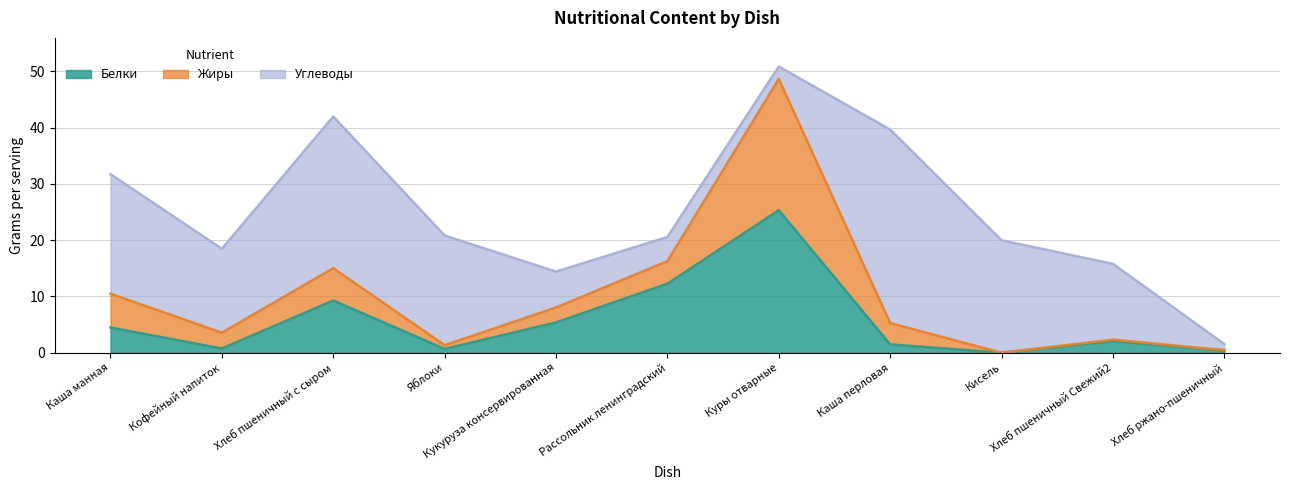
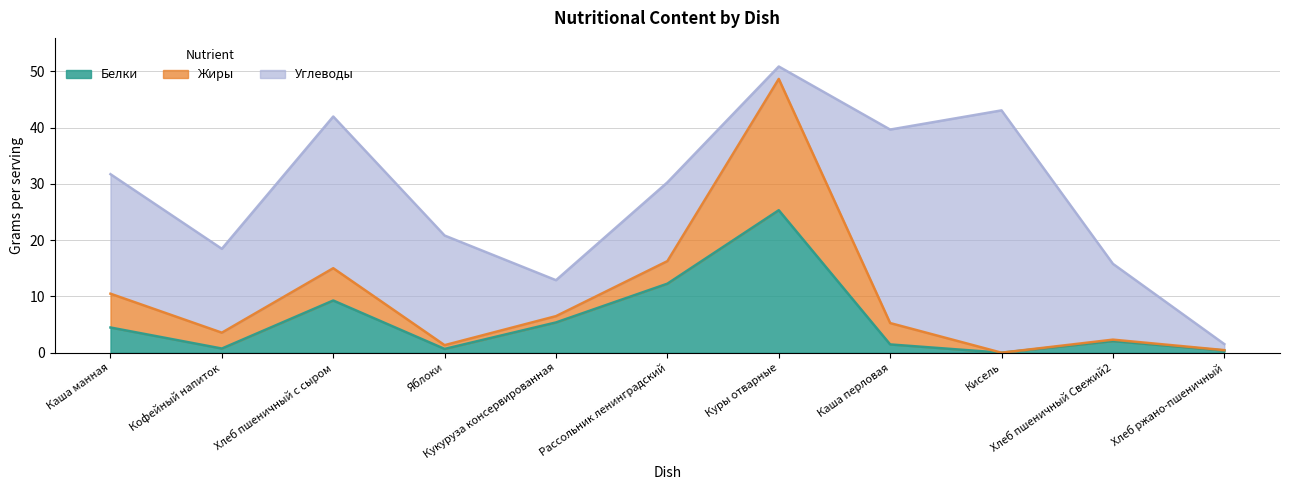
  {
    "Белки": {
      "Каша манная": 4,
      "Кофейный напиток": 1,
      "Хлеб пшеничный с сыром": 9,
      "Яблоки": 1,
      "Кукуруза консервированная": 5,
      "Рассольник ленинградский": 12,
      "Куры отварные": 25,
      "Каша перловая": 1
    },
    "Жиры": {
      "Каша манная": 6,
      "Кофейный напиток": 3,
      "Хлеб пшеничный с сыром": 6,
      "Яблоки": 1,
-     "Кукуруза консервированная": 3,
+     "Кукуруза консервированная": 1,
      "Рассольник ленинградский": 4,
      "Куры отварные": 23,
      "Каша перловая": 4
    },
    "Углеводы": {
      "Каша манная": 21,
      "Кофейный напиток": 15,
      "Хлеб пшеничный с сыром": 27,
      "Яблоки": 19,
      "Кукуруза консервированная": 6,
-     "Рассольник ленинградский": 4,
+     "Рассольник ленинградский": 14,
      "Куры отварные": 2,
      "Каша перловая": 34,
-     "Кисель": 20,
+     "Кисель": 43,
      "Хлеб пшеничный Свежий2": 13,
      "Хлеб ржано-пшеничный": 1
    }
  }
